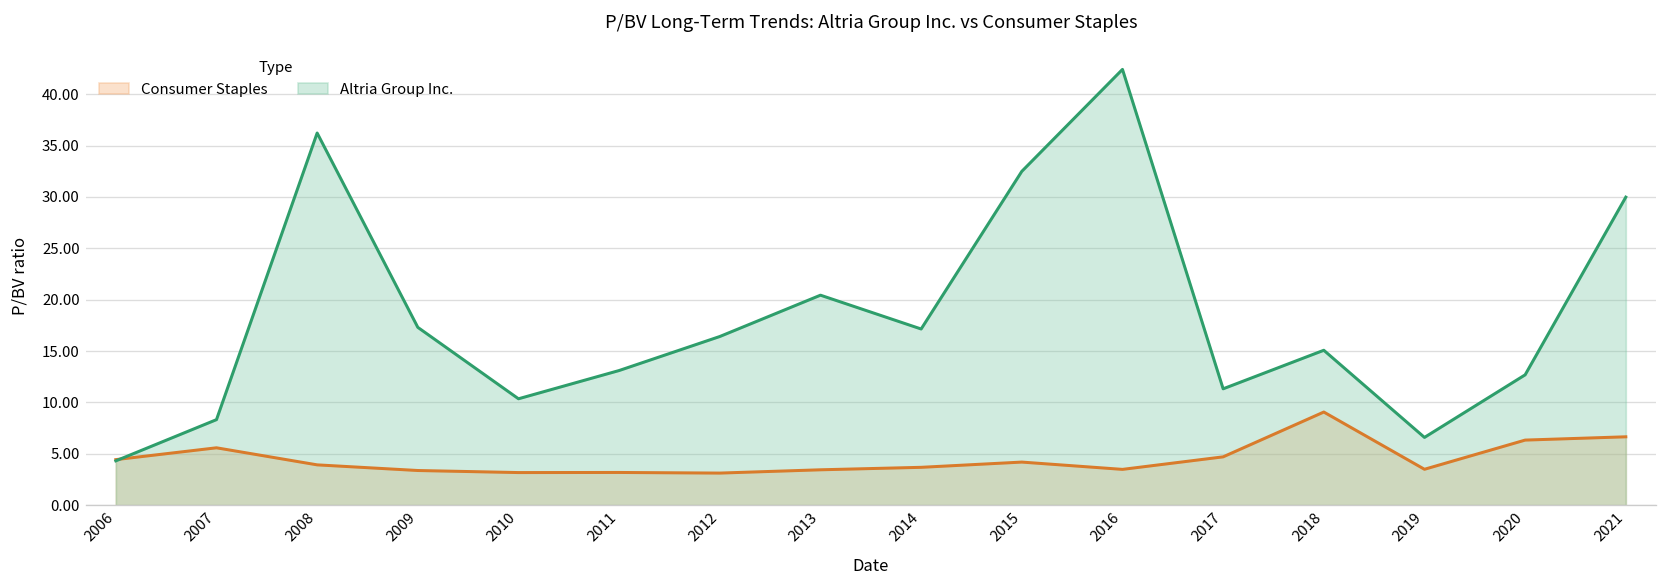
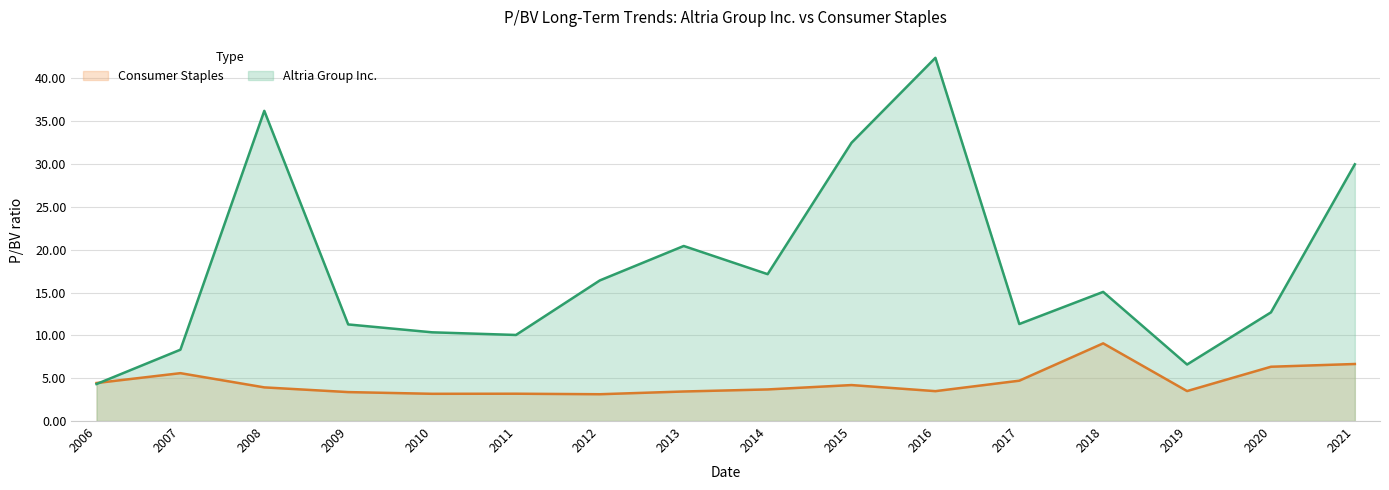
  {
    "Consumer Staples": {
      "2007": 6,
      "2008": 4,
      "2009": 3,
      "2010": 3,
      "2011": 3,
      "2012": 3,
      "2013": 3,
      "2014": 4,
      "2015": 4,
      "2016": 3,
      "2017": 5,
      "2018": 9,
      "2019": 4,
      "2020": 6,
      "2021": 7
    },
    "Altria Group Inc.": {
      "2007": 8,
      "2008": 36,
-     "2009": 17,
+     "2009": 11,
      "2010": 10,
-     "2011": 13,
+     "2011": 10,
      "2012": 16,
      "2013": 20,
      "2014": 17,
      "2015": 32,
      "2016": 42,
      "2017": 11,
      "2018": 15,
      "2019": 7,
      "2020": 13,
      "2021": 30
    }
  }
